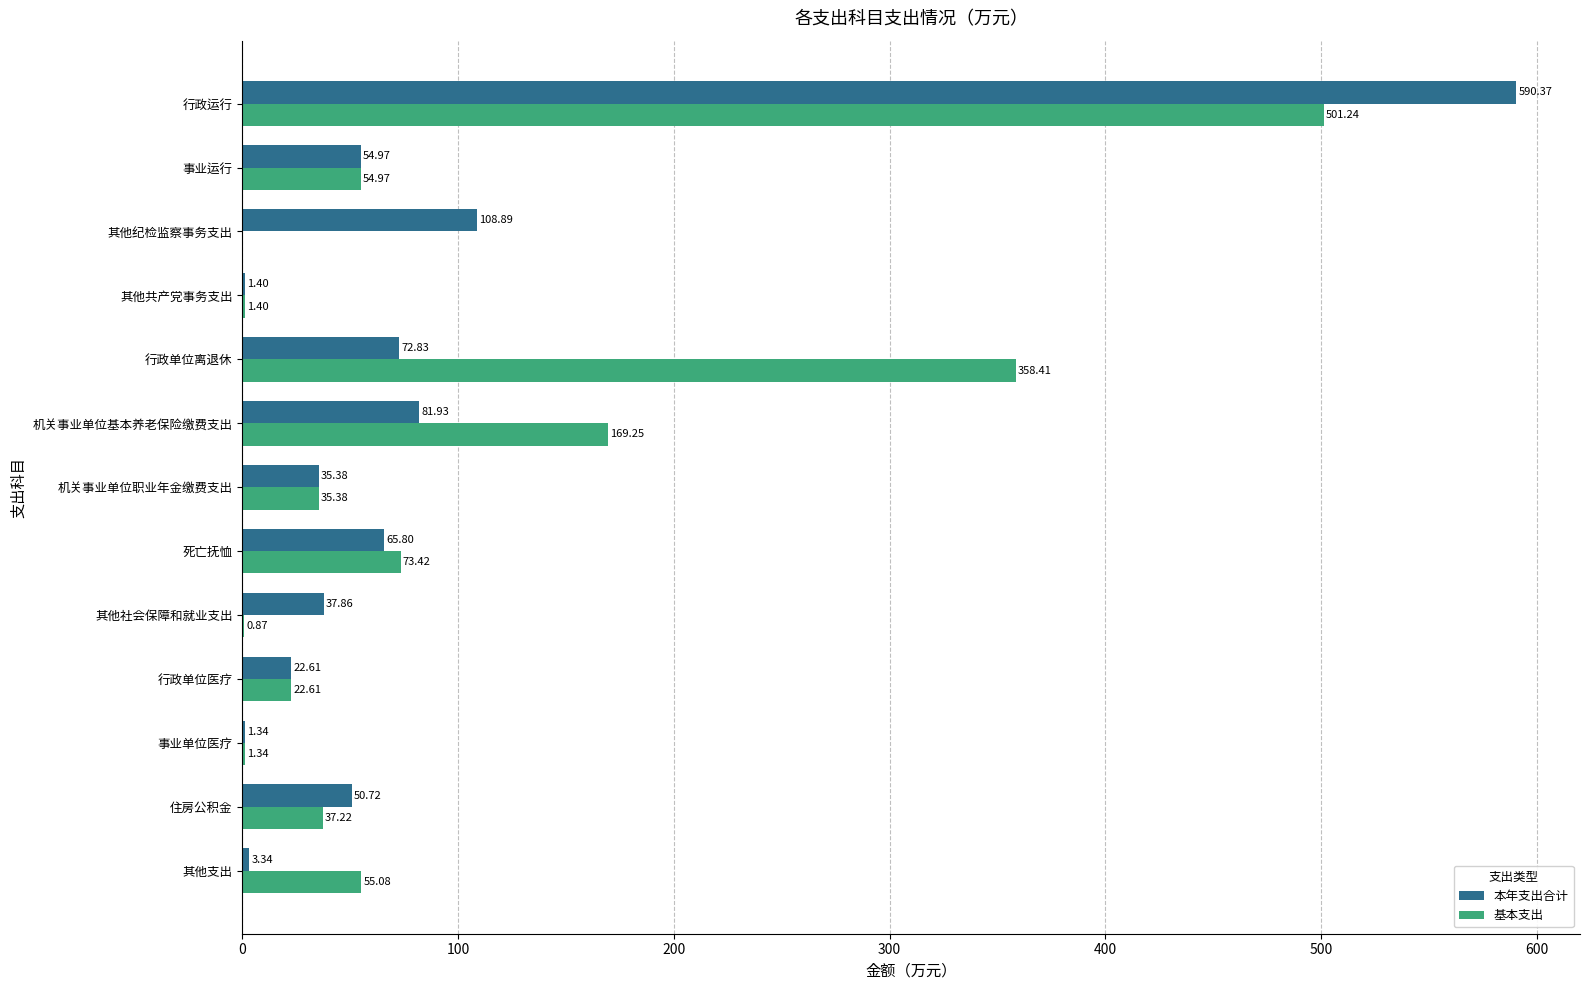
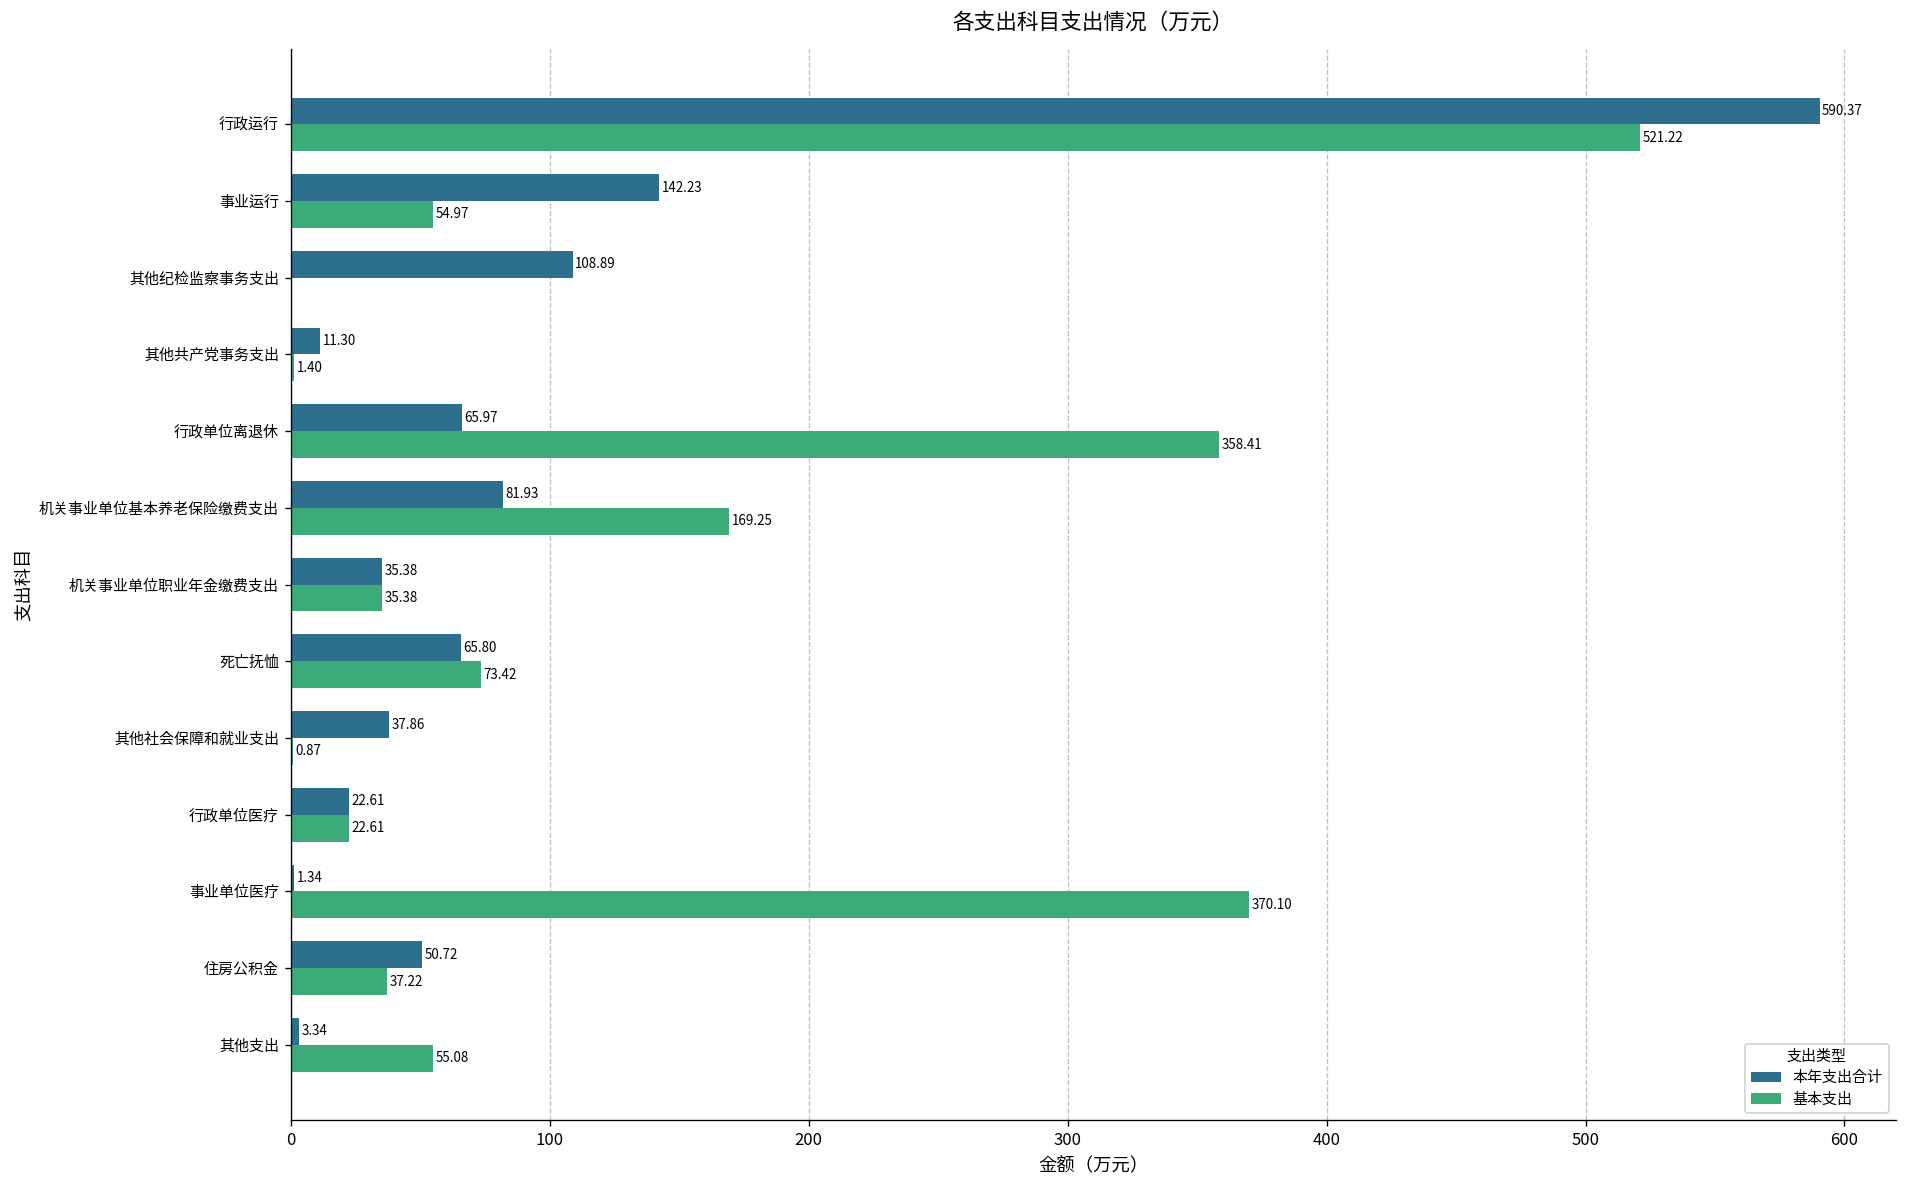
  {
    "本年支出合计": {
      "行政运行": 590.37,
-     "事业运行": 54.97,
+     "事业运行": 142.23,
      "其他纪检监察事务支出": 108.89,
-     "其他共产党事务支出": 1.40,
-     "行政单位离退休": 72.83,
+     "其他共产党事务支出": 11.30,
+     "行政单位离退休": 65.97,
      "机关事业单位基本养老保险缴费支出": 81.93,
      "机关事业单位职业年金缴费支出": 35.38,
      "死亡抚恤": 65.80,
      "其他社会保障和就业支出": 37.86,
      "行政单位医疗": 22.61,
      "事业单位医疗": 1.34,
      "住房公积金": 50.72,
      "其他支出": 3.34
    },
    "基本支出": {
-     "行政运行": 501.24,
+     "行政运行": 521.22,
      "事业运行": 54.97,
      "其他共产党事务支出": 1.40,
      "行政单位离退休": 358.41,
      "机关事业单位基本养老保险缴费支出": 169.25,
      "机关事业单位职业年金缴费支出": 35.38,
      "死亡抚恤": 73.42,
      "其他社会保障和就业支出": 0.87,
      "行政单位医疗": 22.61,
-     "事业单位医疗": 1.34,
+     "事业单位医疗": 370.10,
      "住房公积金": 37.22,
      "其他支出": 55.08
    }
  }
